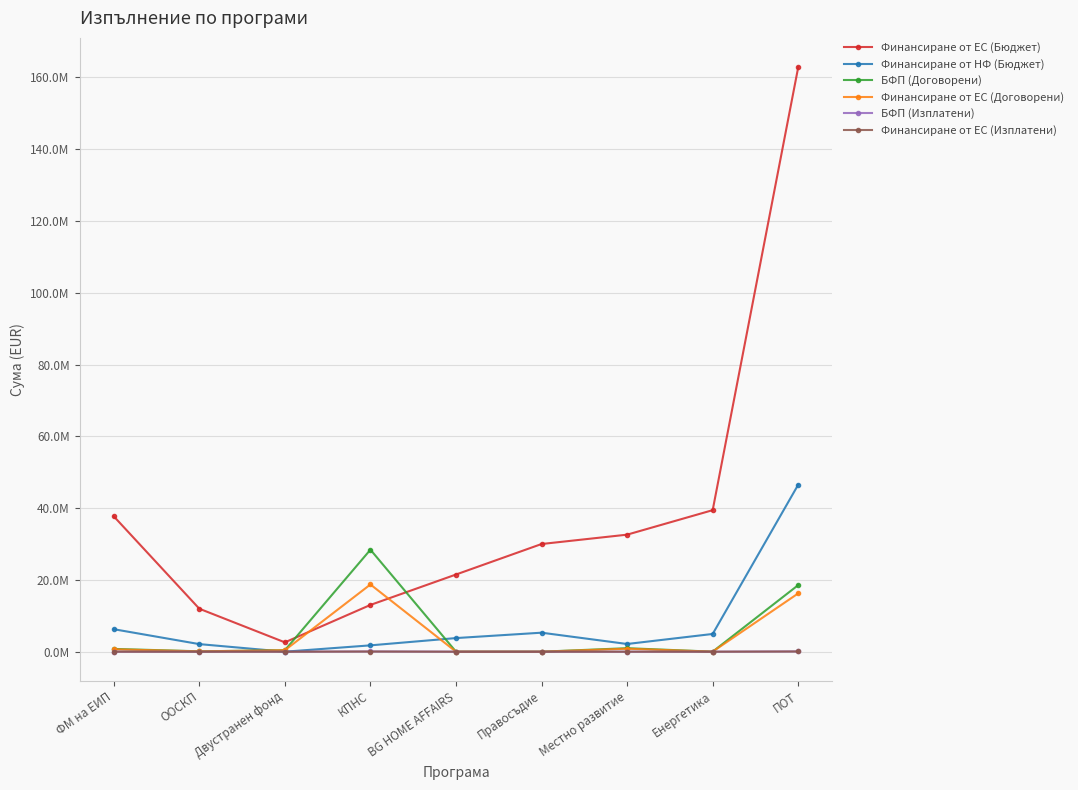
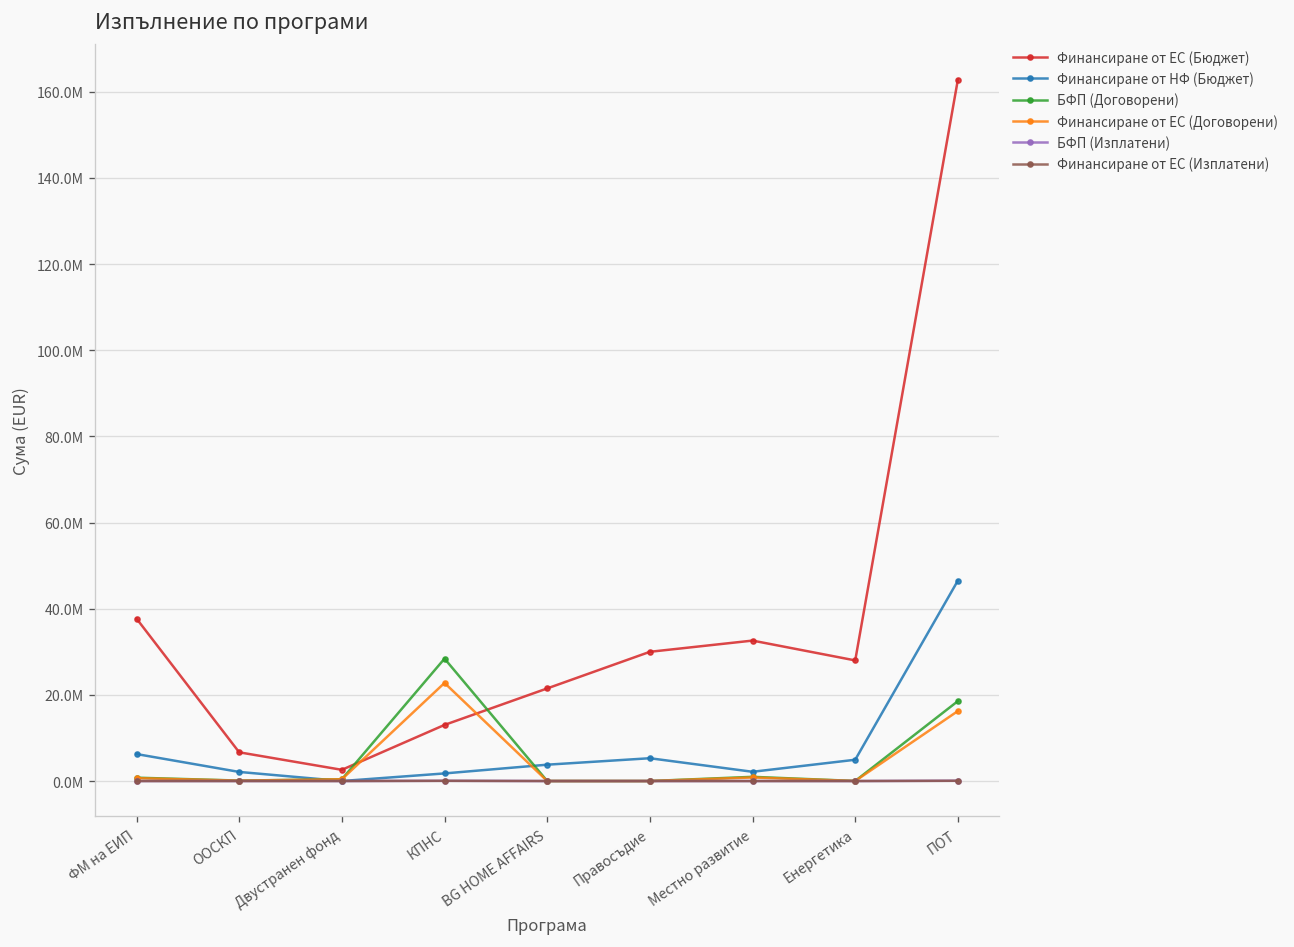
  {
    "Финансиране от ЕС (Бюджет)": {
      "ФМ на ЕИП": 38000000,
-     "ООСКП": 12000000,
+     "ООСКП": 7000000,
      "Двустранен фонд": 3000000,
      "КПНС": 13000000,
      "BG HOME AFFAIRS": 21000000,
      "Правосъдие": 30000000,
      "Местно развитие": 33000000,
-     "Енергетика": 39000000,
+     "Енергетика": 28000000,
      "ПОТ": 163000000
    },
    "Финансиране от НФ (Бюджет)": {
      "ФМ на ЕИП": 6000000,
      "ООСКП": 2000000,
      "КПНС": 2000000,
      "BG HOME AFFAIRS": 4000000,
      "Правосъдие": 5000000,
      "Местно развитие": 2000000,
      "Енергетика": 5000000,
      "ПОТ": 47000000
    },
    "БФП (Договорени)": {
      "КПНС": 28000000,
      "ПОТ": 19000000
    },
    "Финансиране от ЕС (Договорени)": {
-     "КПНС": 19000000,
+     "КПНС": 23000000,
      "ПОТ": 16000000
    }
  }
